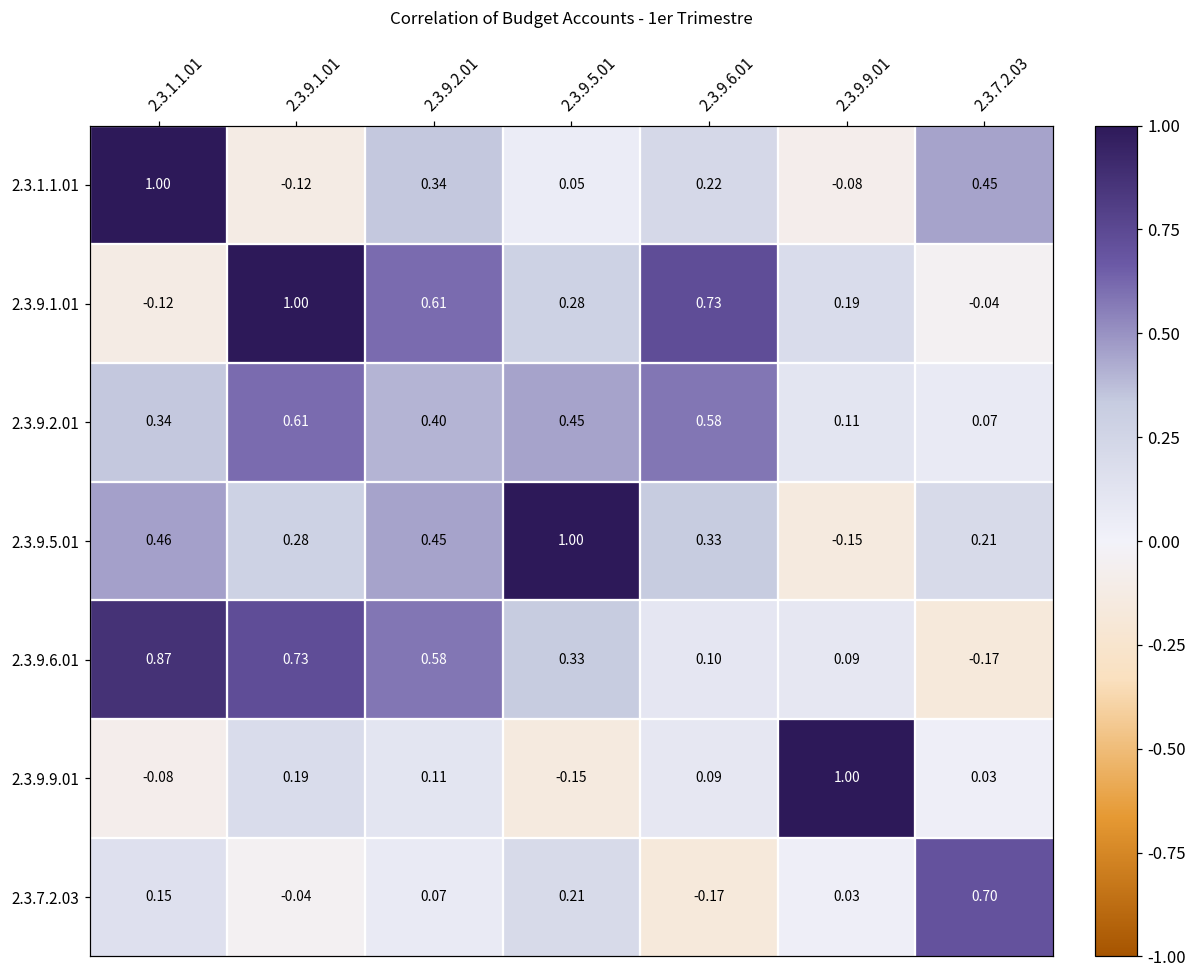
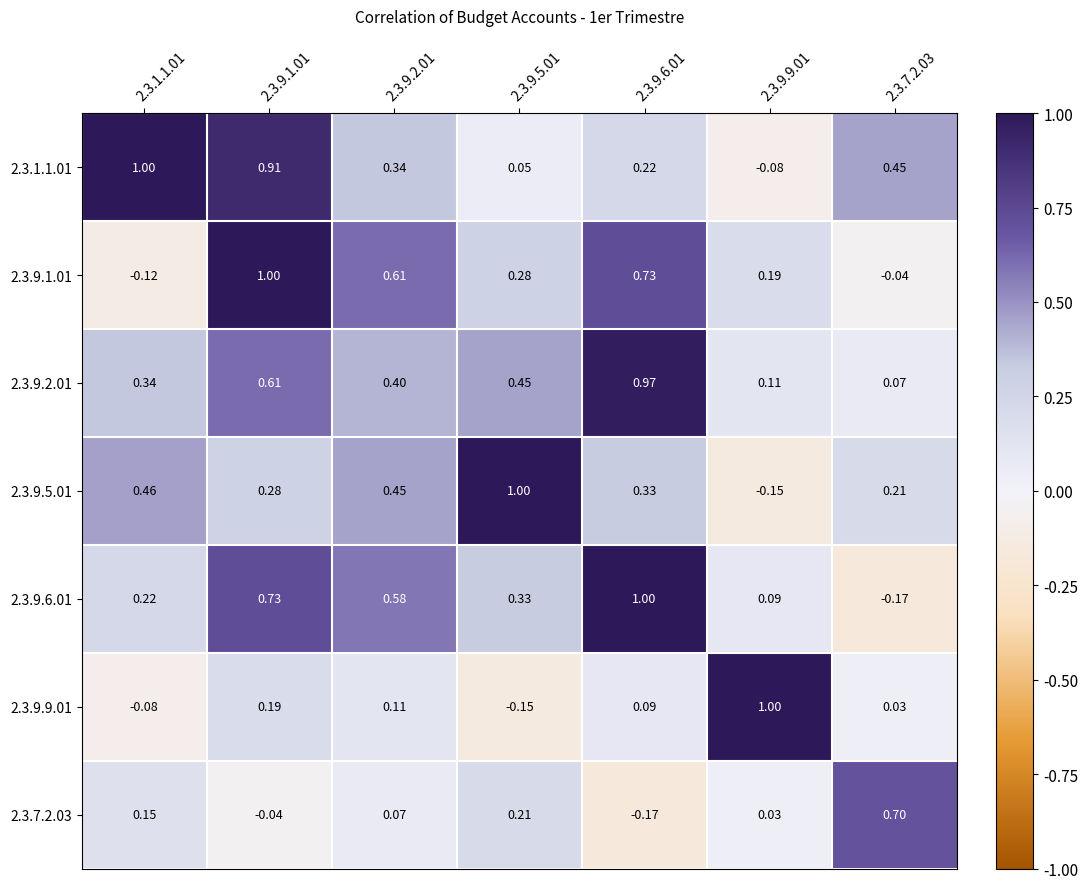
  {
    "2.3.1.1.01": {
      "2.3.1.1.01": 1.00,
-     "2.3.9.1.01": -0.12,
+     "2.3.9.1.01": 0.91,
      "2.3.9.2.01": 0.34,
      "2.3.9.5.01": 0.05,
      "2.3.9.6.01": 0.22,
      "2.3.9.9.01": -0.08,
      "2.3.7.2.03": 0.45
    },
    "2.3.9.1.01": {
      "2.3.1.1.01": -0.12,
      "2.3.9.1.01": 1.00,
      "2.3.9.2.01": 0.61,
      "2.3.9.5.01": 0.28,
      "2.3.9.6.01": 0.73,
      "2.3.9.9.01": 0.19,
      "2.3.7.2.03": -0.04
    },
    "2.3.9.2.01": {
      "2.3.1.1.01": 0.34,
      "2.3.9.1.01": 0.61,
      "2.3.9.2.01": 0.40,
      "2.3.9.5.01": 0.45,
-     "2.3.9.6.01": 0.58,
+     "2.3.9.6.01": 0.97,
      "2.3.9.9.01": 0.11,
      "2.3.7.2.03": 0.07
    },
    "2.3.9.5.01": {
      "2.3.1.1.01": 0.46,
      "2.3.9.1.01": 0.28,
      "2.3.9.2.01": 0.45,
      "2.3.9.5.01": 1.00,
      "2.3.9.6.01": 0.33,
      "2.3.9.9.01": -0.15,
      "2.3.7.2.03": 0.21
    },
    "2.3.9.6.01": {
-     "2.3.1.1.01": 0.87,
+     "2.3.1.1.01": 0.22,
      "2.3.9.1.01": 0.73,
      "2.3.9.2.01": 0.58,
      "2.3.9.5.01": 0.33,
-     "2.3.9.6.01": 0.10,
+     "2.3.9.6.01": 1.00,
      "2.3.9.9.01": 0.09,
      "2.3.7.2.03": -0.17
    },
    "2.3.9.9.01": {
      "2.3.1.1.01": -0.08,
      "2.3.9.1.01": 0.19,
      "2.3.9.2.01": 0.11,
      "2.3.9.5.01": -0.15,
      "2.3.9.6.01": 0.09,
      "2.3.9.9.01": 1.00,
      "2.3.7.2.03": 0.03
    },
    "2.3.7.2.03": {
      "2.3.1.1.01": 0.15,
      "2.3.9.1.01": -0.04,
      "2.3.9.2.01": 0.07,
      "2.3.9.5.01": 0.21,
      "2.3.9.6.01": -0.17,
      "2.3.9.9.01": 0.03,
      "2.3.7.2.03": 0.70
    }
  }
